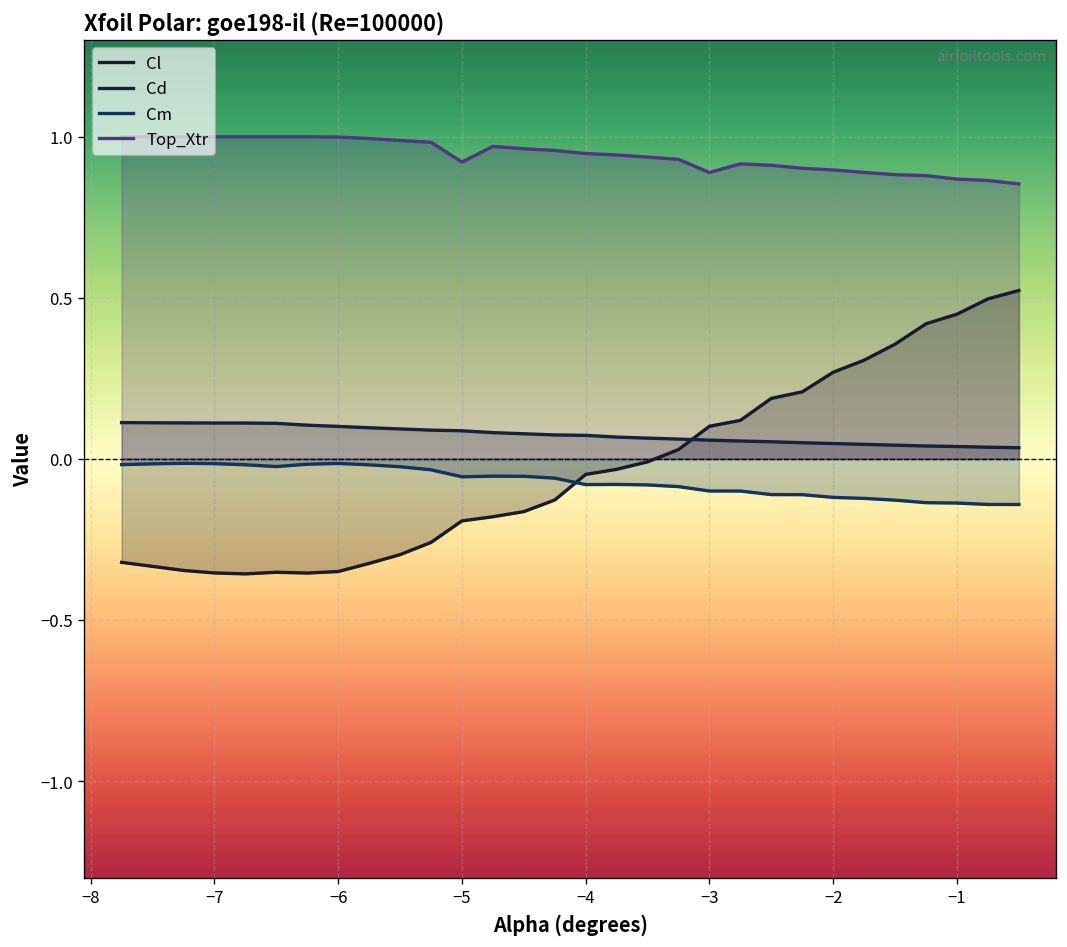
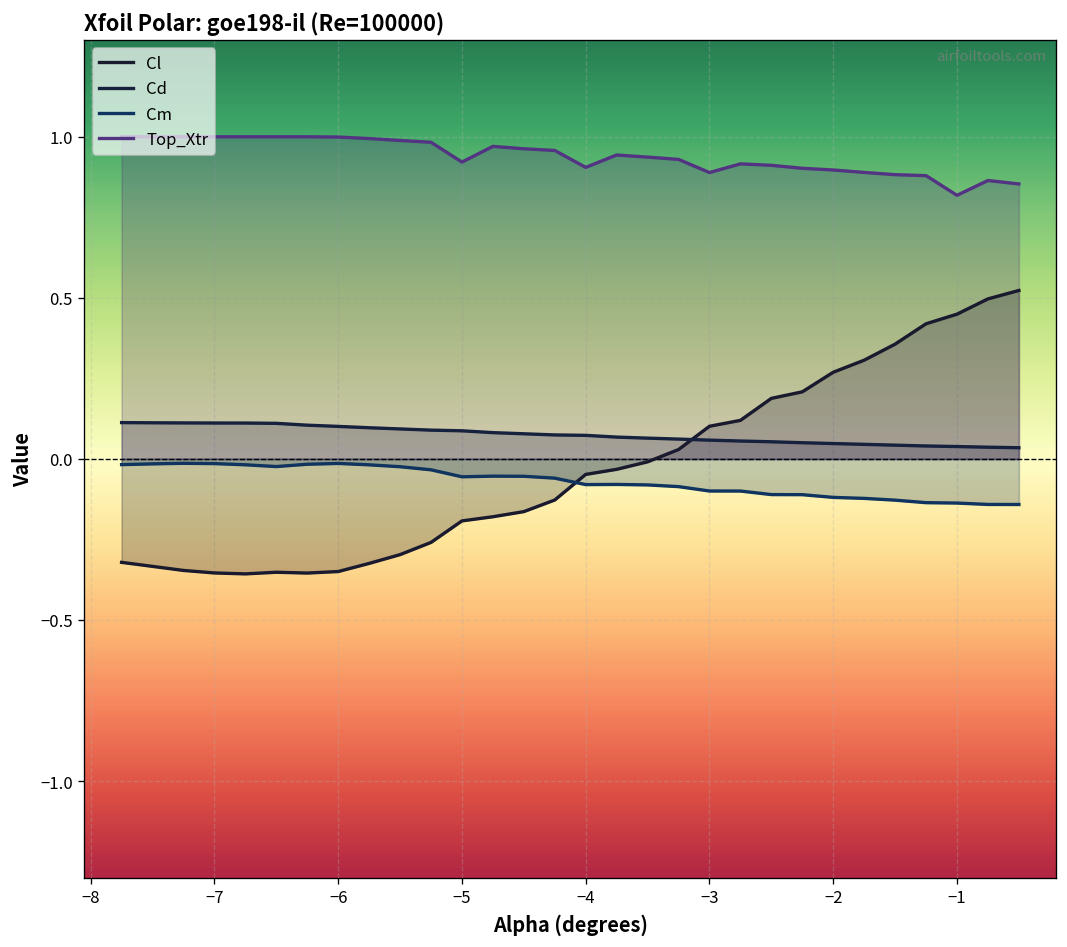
  {
    "Top_Xtr": {
      "−6": 1.00,
      "−5": 0.92,
-     "−4": 0.95,
+     "−4": 0.91,
      "−3": 0.89,
      "−2": 0.90,
-     "−1": 0.87
+     "−1": 0.82
    }
  }
